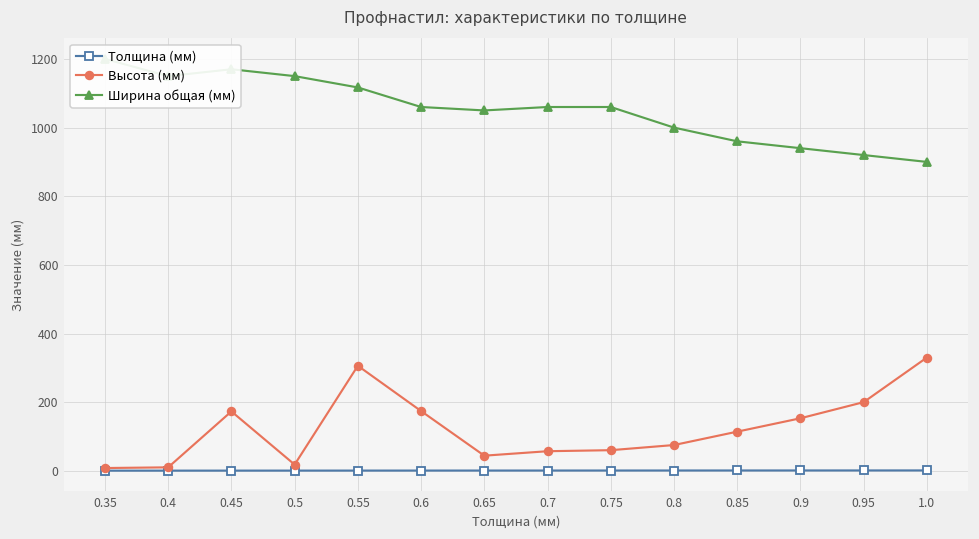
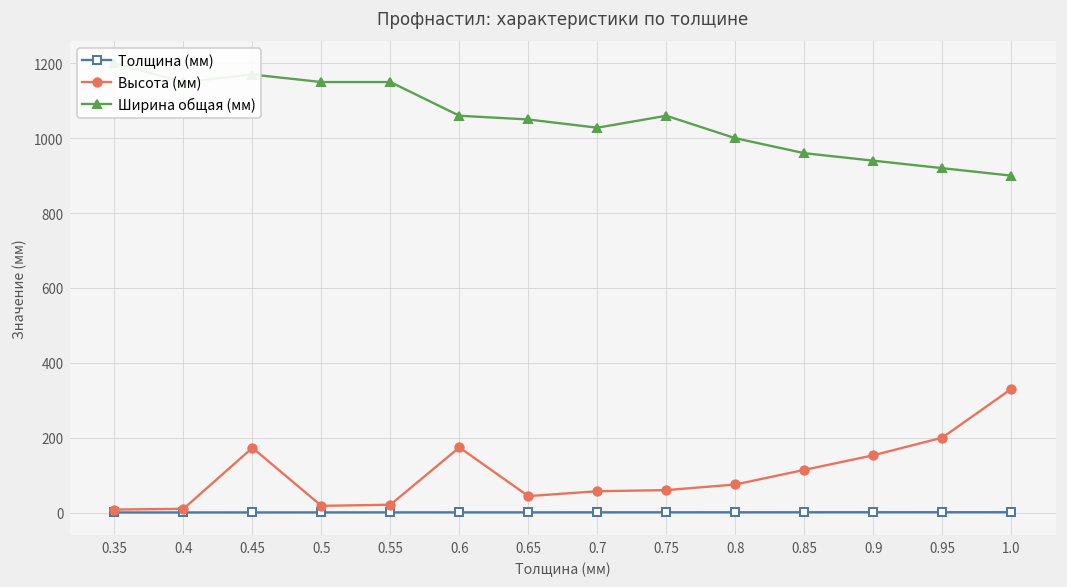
  {
    "Толщина (мм)": {
      "0.4": 0,
      "0.45": 0,
      "0.5": 0,
      "0.55": 0,
      "0.6": 0,
      "0.65": 0,
      "0.7": 0,
      "0.75": 0,
      "0.8": 0,
      "0.85": 0,
      "0.9": 0,
      "0.95": 0,
      "1.0": 0
    },
    "Высота (мм)": {
      "0.4": 10,
      "0.45": 170,
      "0.5": 20,
-     "0.55": 310,
+     "0.55": 20,
      "0.6": 170,
      "0.65": 40,
      "0.7": 60,
      "0.75": 60,
      "0.8": 80,
      "0.85": 110,
      "0.9": 150,
      "0.95": 200,
      "1.0": 330
    },
    "Ширина общая (мм)": {
      "0.5": 1150,
-     "0.55": 1120,
+     "0.55": 1150,
      "0.6": 1060,
      "0.65": 1050,
-     "0.7": 1060,
+     "0.7": 1030,
      "0.75": 1060,
      "0.8": 1000,
      "0.85": 960,
      "0.9": 940,
      "0.95": 920,
      "1.0": 900
    }
  }
